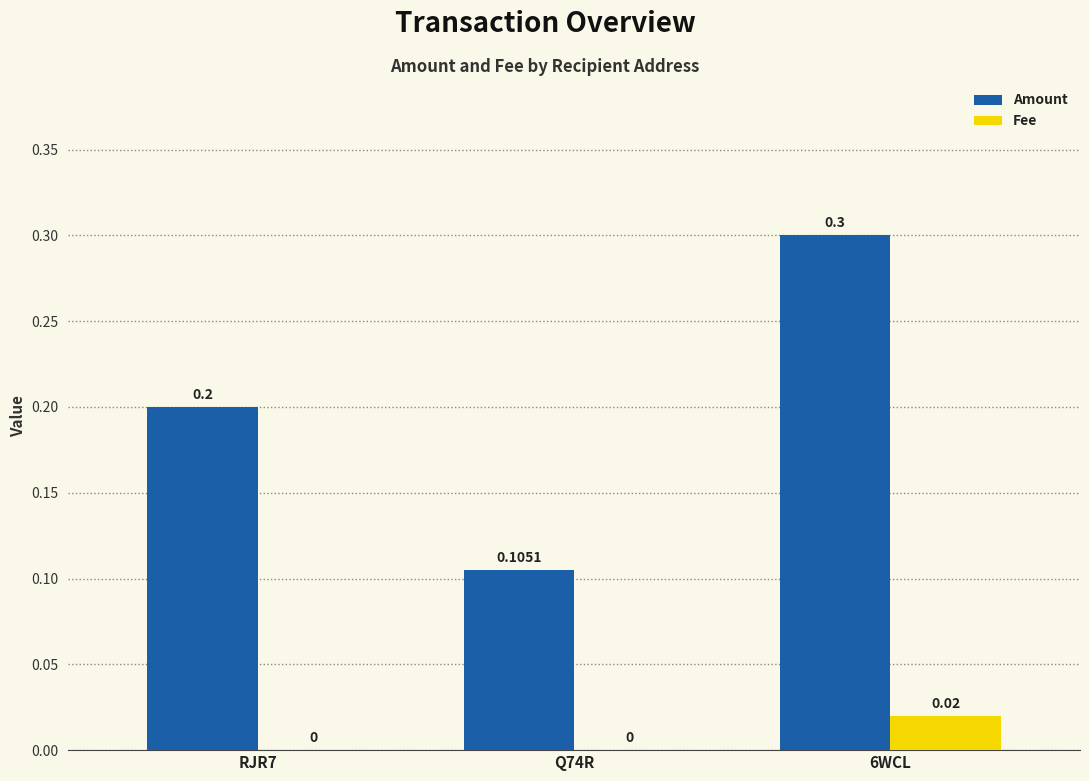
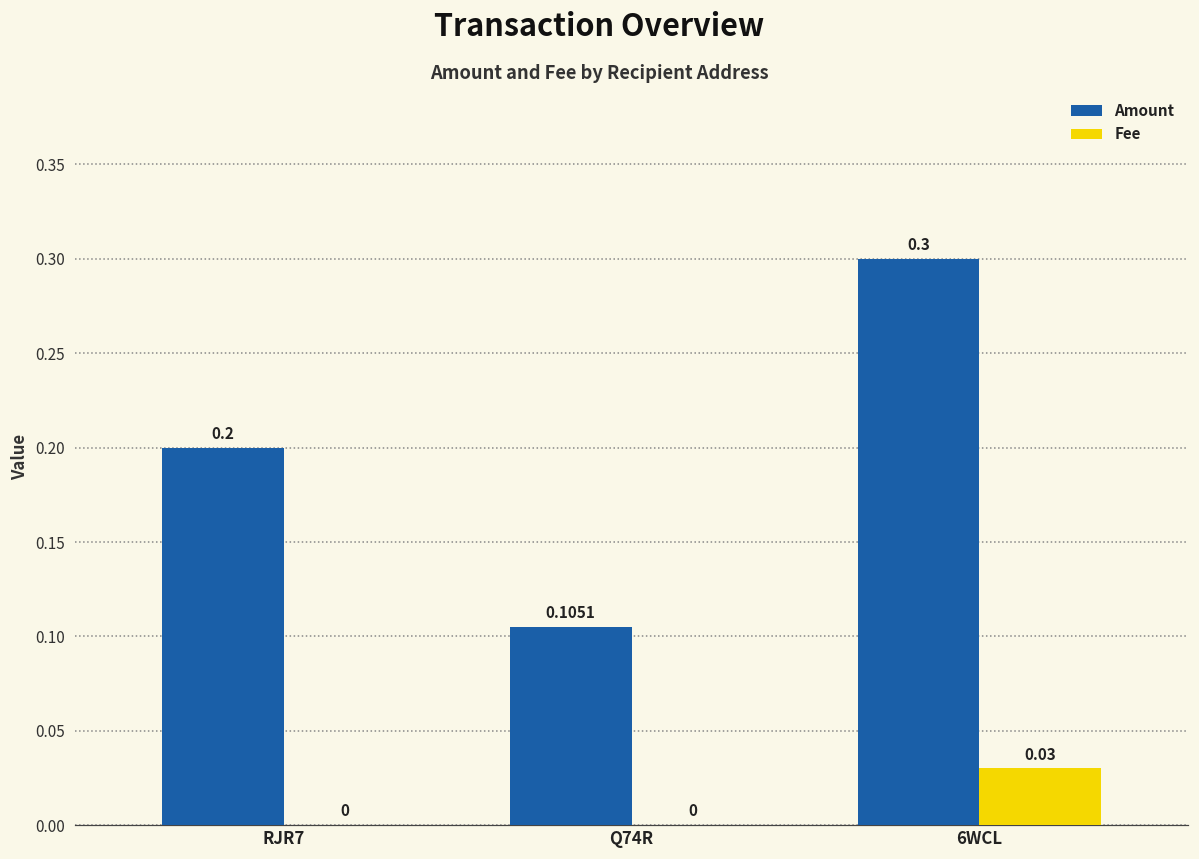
  {
    "Amount": {
      "RJR7": 0.2,
      "Q74R": 0.1051,
      "6WCL": 0.3
    },
    "Fee": {
      "RJR7": 0,
      "Q74R": 0,
-     "6WCL": 0.02
+     "6WCL": 0.03
    }
  }
